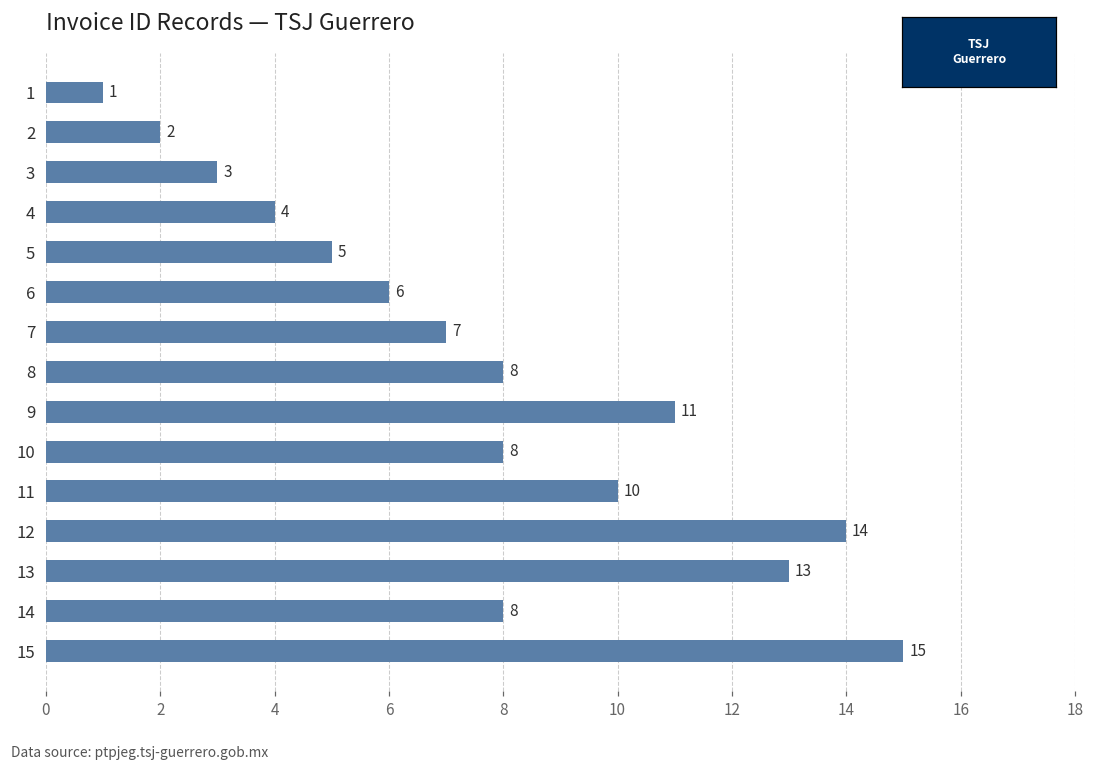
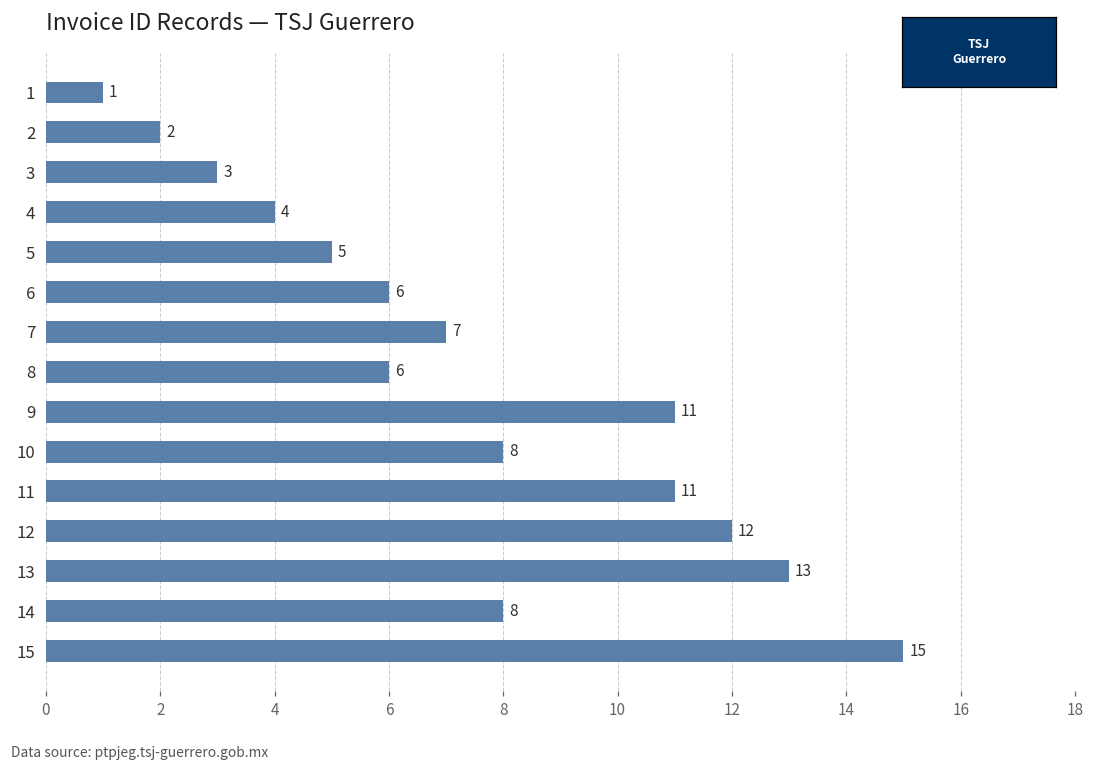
  {
    "1": 1,
    "2": 2,
    "3": 3,
    "4": 4,
    "5": 5,
    "6": 6,
    "7": 7,
-   "8": 8,
+   "8": 6,
    "9": 11,
    "10": 8,
-   "11": 10,
-   "12": 14,
+   "11": 11,
+   "12": 12,
    "13": 13,
    "14": 8,
    "15": 15
  }
